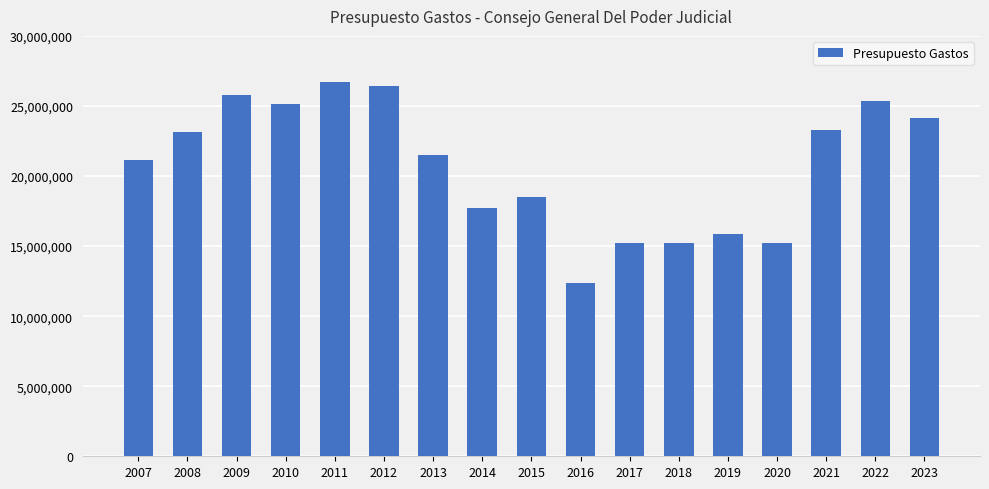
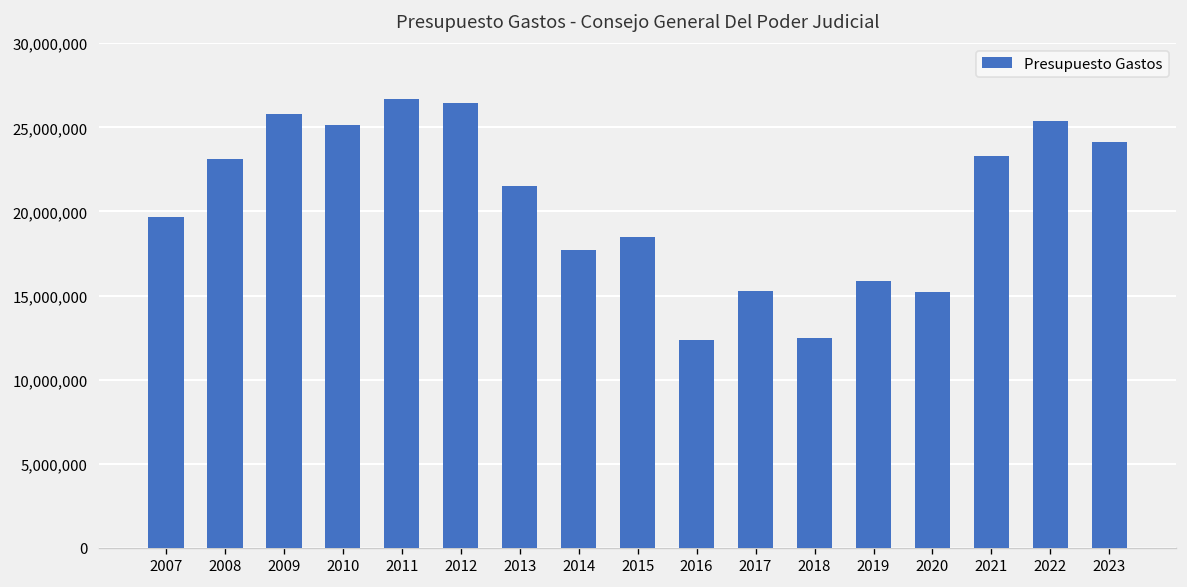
  {
-   "2007": "21,100,000",
+   "2007": "19,700,000",
    "2008": "23,100,000",
    "2009": "25,800,000",
    "2010": "25,200,000",
    "2011": "26,700,000",
    "2012": "26,500,000",
    "2013": "21,500,000",
    "2014": "17,700,000",
    "2015": "18,500,000",
    "2016": "12,300,000",
    "2017": "15,200,000",
-   "2018": "15,200,000",
+   "2018": "12,500,000",
    "2019": "15,900,000",
    "2020": "15,200,000",
    "2021": "23,300,000",
    "2022": "25,400,000",
    "2023": "24,100,000"
  }
